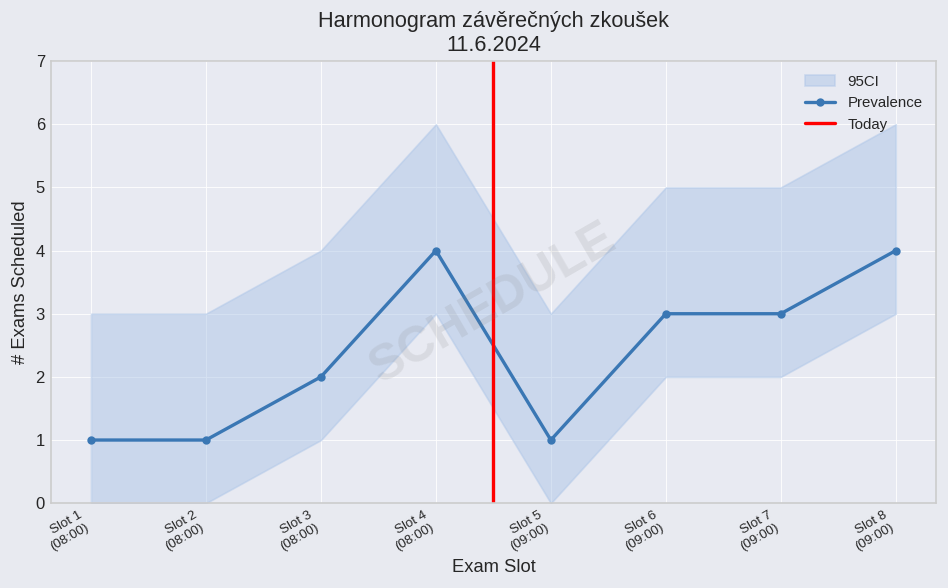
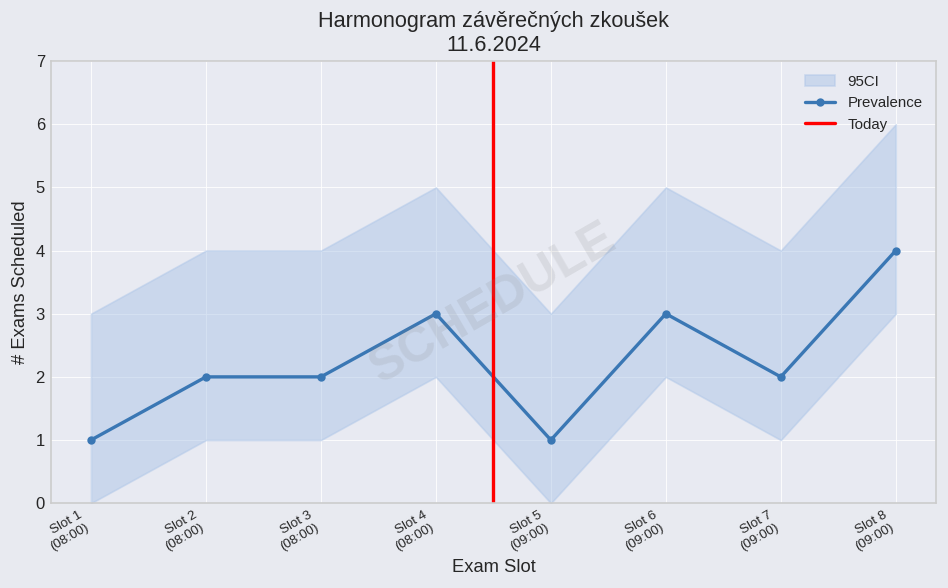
  {
    "Prevalence": {
      "Slot 1 (08:00)": 1,
-     "Slot 2 (08:00)": 1,
+     "Slot 2 (08:00)": 2,
      "Slot 3 (08:00)": 2,
-     "Slot 4 (08:00)": 4,
+     "Slot 4 (08:00)": 3,
      "Slot 5 (09:00)": 1,
      "Slot 6 (09:00)": 3,
-     "Slot 7 (09:00)": 3,
+     "Slot 7 (09:00)": 2,
      "Slot 8 (09:00)": 4
    },
    "95CI": {
      "Slot 1 (08:00)": 3,
      "Slot 5 (09:00)": 3
    }
  }
